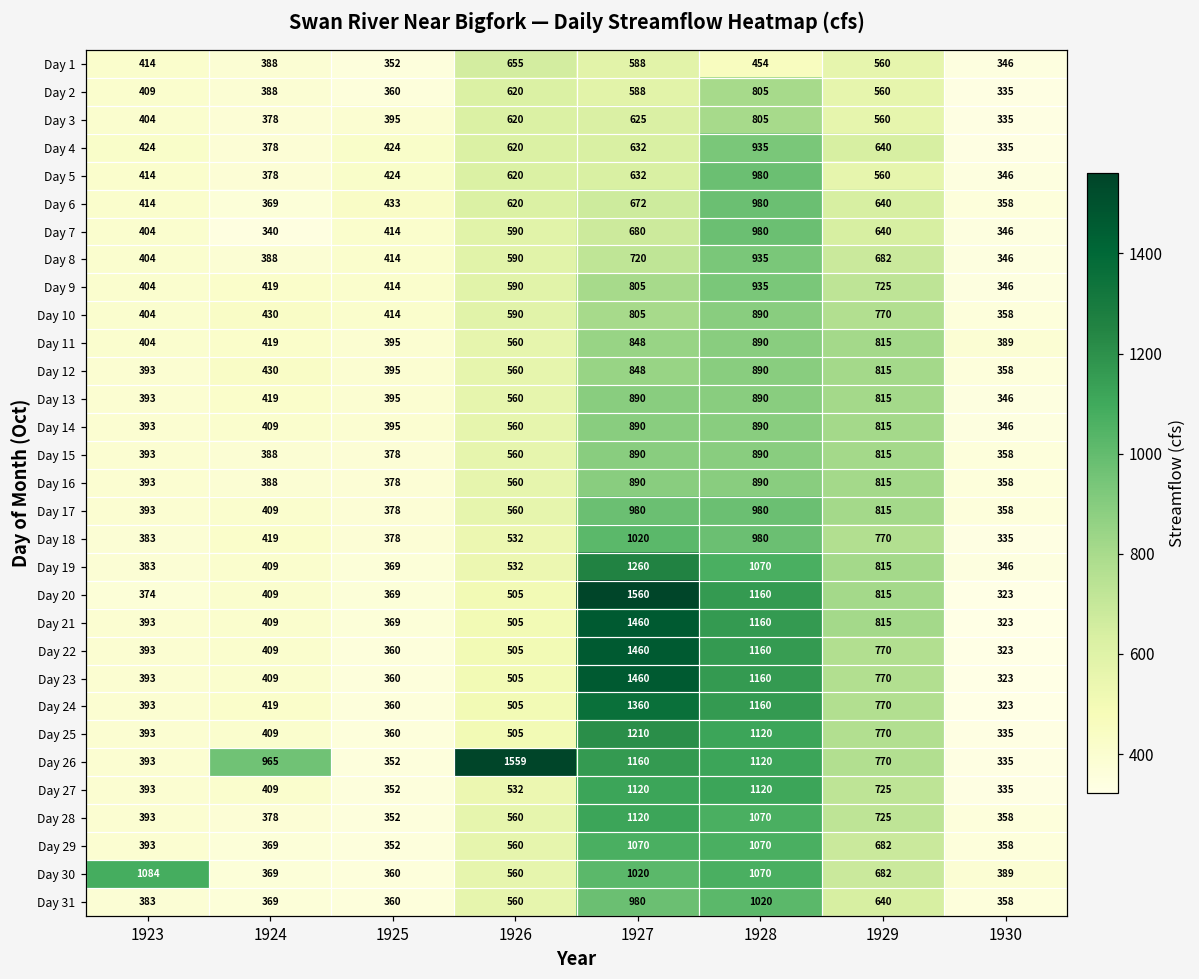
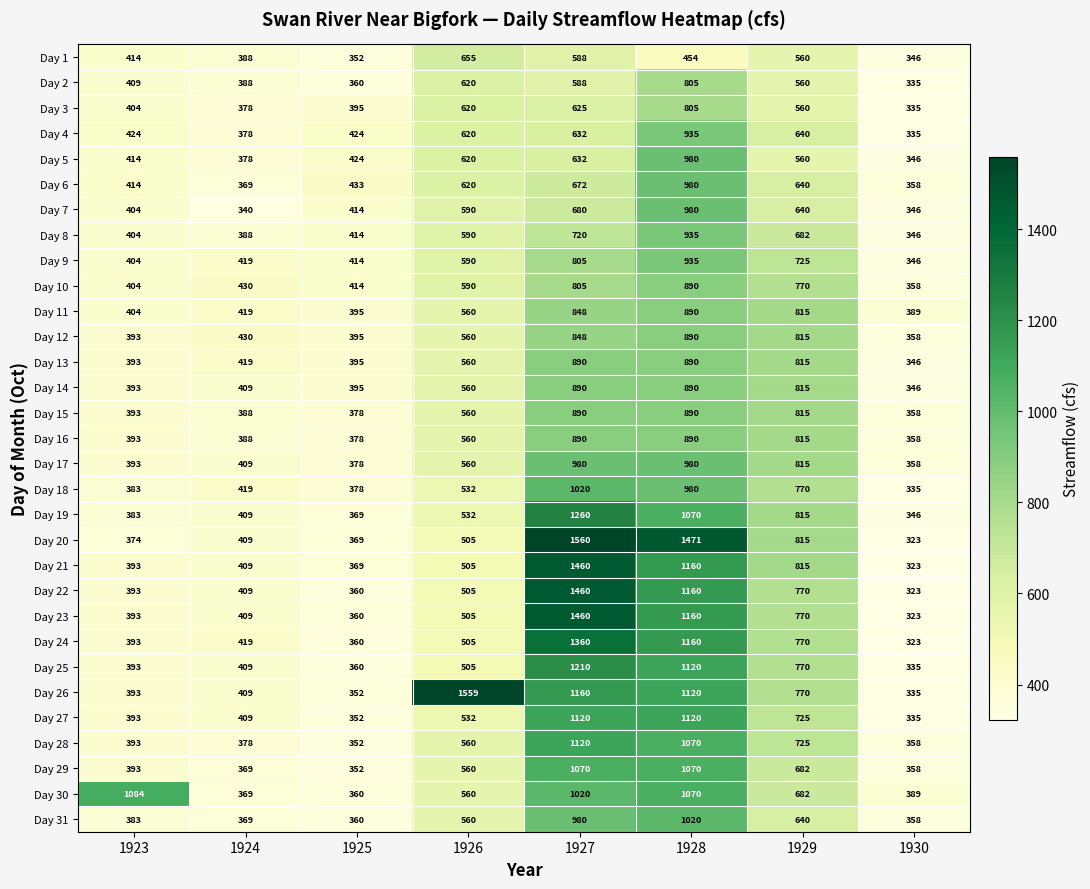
  {
    "Day 20": {
      "1923": 374,
      "1924": 409,
      "1925": 369,
      "1926": 505,
      "1927": 1560,
-     "1928": 1160,
+     "1928": 1471,
      "1929": 815,
      "1930": 323
    },
    "Day 26": {
      "1923": 393,
-     "1924": 965,
+     "1924": 409,
      "1925": 352,
      "1926": 1559,
      "1927": 1160,
      "1928": 1120,
      "1929": 770,
      "1930": 335
    }
  }
